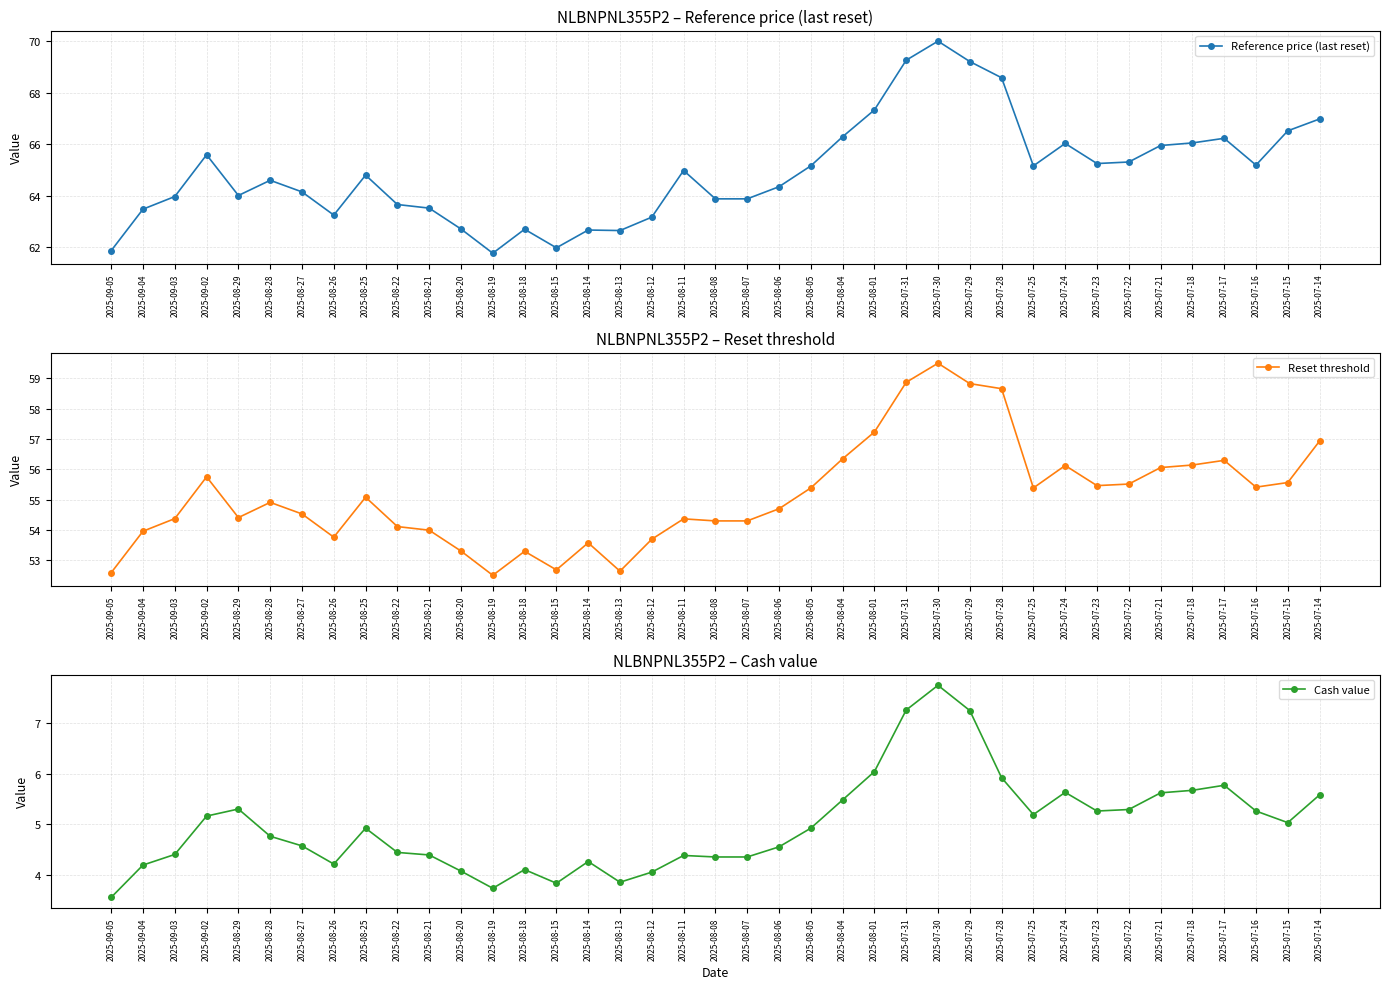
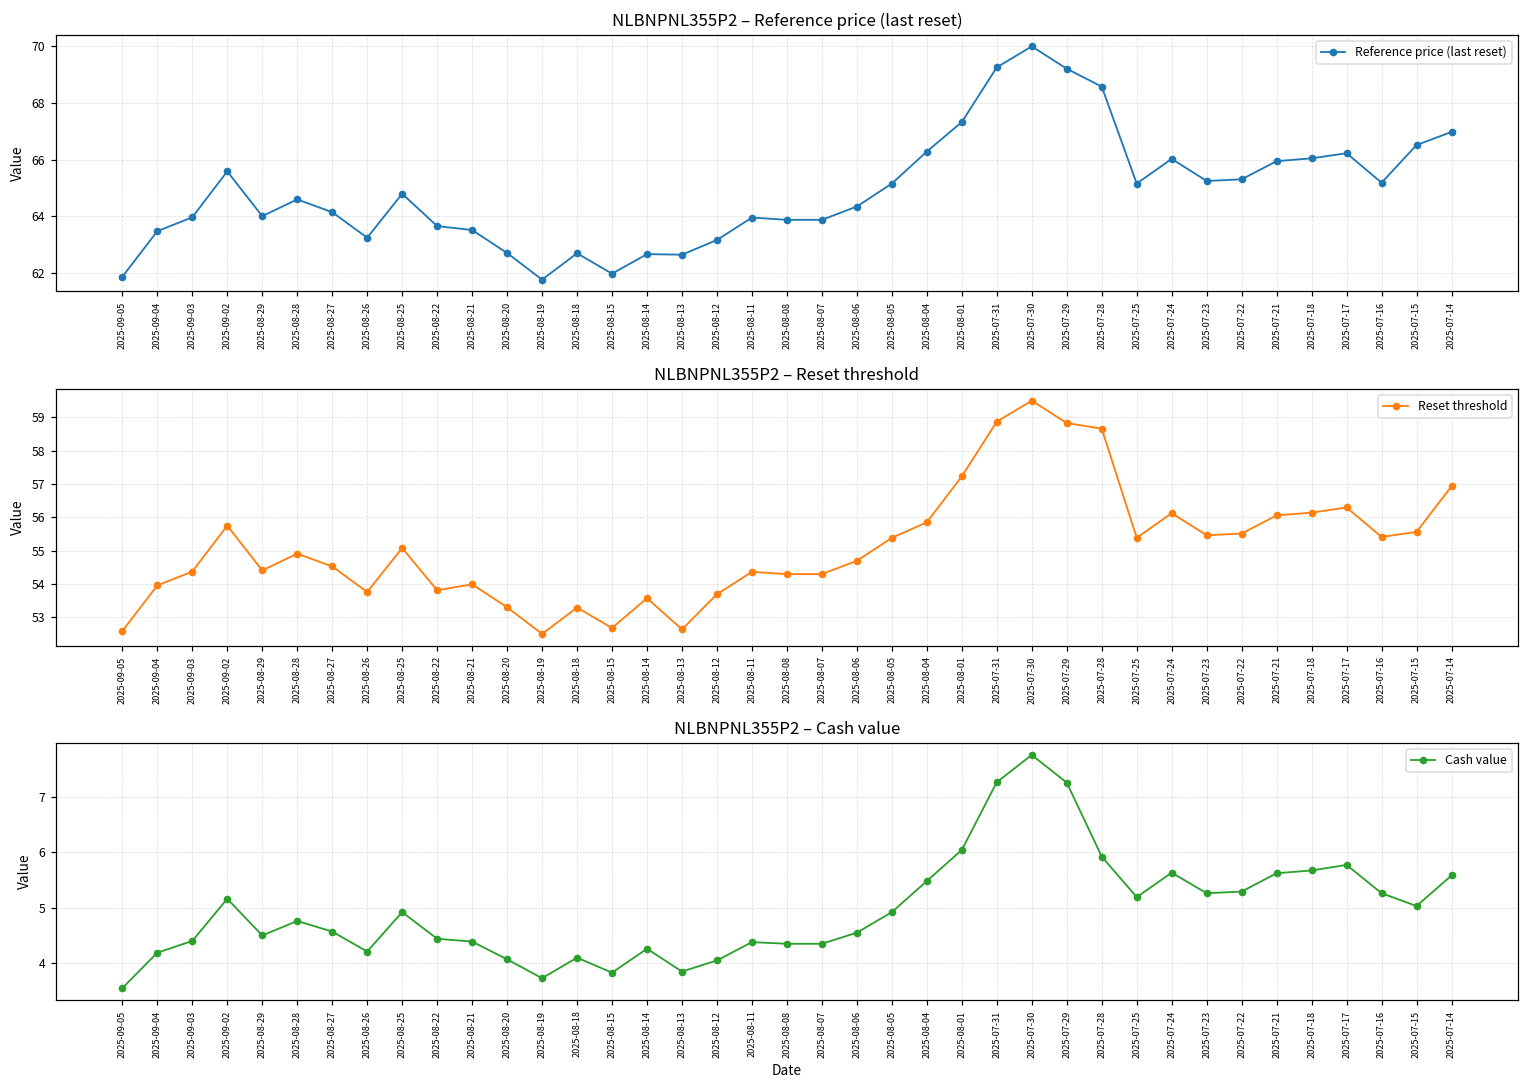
  {
    "NLBNPNL355P2 – Reference price (last reset)": {
      "2025-09-05": 61.9,
      "2025-09-04": 63.5,
      "2025-09-03": 64.0,
      "2025-09-02": 65.6,
      "2025-08-29": 64.0,
      "2025-08-28": 64.6,
      "2025-08-27": 64.2,
      "2025-08-26": 63.3,
      "2025-08-25": 64.8,
      "2025-08-22": 63.7,
      "2025-08-21": 63.5,
      "2025-08-20": 62.7,
      "2025-08-19": 61.8,
      "2025-08-18": 62.7,
      "2025-08-15": 62.0,
      "2025-08-14": 62.7,
      "2025-08-13": 62.7,
      "2025-08-12": 63.2,
-     "2025-08-11": 65.0,
+     "2025-08-11": 64.0,
      "2025-08-08": 63.9,
      "2025-08-07": 63.9,
      "2025-08-06": 64.4,
      "2025-08-05": 65.2,
      "2025-08-04": 66.3,
      "2025-08-01": 67.3,
      "2025-07-31": 69.3,
      "2025-07-30": 70.0,
      "2025-07-29": 69.2,
      "2025-07-28": 68.6,
      "2025-07-25": 65.2,
      "2025-07-24": 66.0,
      "2025-07-23": 65.3,
      "2025-07-22": 65.3,
      "2025-07-21": 66.0,
      "2025-07-18": 66.1,
      "2025-07-17": 66.2,
      "2025-07-16": 65.2,
      "2025-07-15": 66.5,
      "2025-07-14": 67.0
    },
    "NLBNPNL355P2 – Reset threshold": {
      "2025-09-05": 52.6,
      "2025-09-04": 54.0,
      "2025-09-03": 54.4,
      "2025-09-02": 55.8,
      "2025-08-29": 54.4,
      "2025-08-28": 54.9,
      "2025-08-27": 54.5,
      "2025-08-26": 53.8,
      "2025-08-25": 55.1,
-     "2025-08-22": 54.1,
+     "2025-08-22": 53.8,
      "2025-08-21": 54.0,
      "2025-08-20": 53.3,
      "2025-08-19": 52.5,
      "2025-08-18": 53.3,
      "2025-08-15": 52.7,
      "2025-08-14": 53.6,
      "2025-08-13": 52.6,
      "2025-08-12": 53.7,
      "2025-08-11": 54.4,
      "2025-08-08": 54.3,
      "2025-08-07": 54.3,
      "2025-08-06": 54.7,
      "2025-08-05": 55.4,
-     "2025-08-04": 56.3,
+     "2025-08-04": 55.9,
      "2025-08-01": 57.2,
      "2025-07-31": 58.9,
      "2025-07-30": 59.5,
      "2025-07-29": 58.8,
      "2025-07-28": 58.7,
      "2025-07-25": 55.4,
      "2025-07-24": 56.1,
      "2025-07-23": 55.5,
      "2025-07-22": 55.5,
      "2025-07-21": 56.1,
      "2025-07-18": 56.1,
      "2025-07-17": 56.3,
      "2025-07-16": 55.4,
      "2025-07-15": 55.6,
      "2025-07-14": 56.9
    },
    "NLBNPNL355P2 – Cash value": {
      "2025-09-05": 3.6,
      "2025-09-04": 4.2,
      "2025-09-03": 4.4,
      "2025-09-02": 5.2,
-     "2025-08-29": 5.3,
+     "2025-08-29": 4.5,
      "2025-08-28": 4.8,
      "2025-08-27": 4.6,
      "2025-08-26": 4.2,
      "2025-08-25": 4.9,
      "2025-08-22": 4.4,
      "2025-08-21": 4.4,
      "2025-08-20": 4.1,
      "2025-08-19": 3.7,
      "2025-08-18": 4.1,
      "2025-08-15": 3.8,
      "2025-08-14": 4.3,
      "2025-08-13": 3.9,
      "2025-08-12": 4.1,
      "2025-08-11": 4.4,
      "2025-08-08": 4.4,
      "2025-08-07": 4.4,
      "2025-08-06": 4.6,
      "2025-08-05": 4.9,
      "2025-08-04": 5.5,
      "2025-08-01": 6.0,
      "2025-07-31": 7.3,
      "2025-07-30": 7.8,
      "2025-07-29": 7.3,
      "2025-07-28": 5.9,
      "2025-07-25": 5.2,
      "2025-07-24": 5.6,
      "2025-07-23": 5.3,
      "2025-07-22": 5.3,
      "2025-07-21": 5.6,
      "2025-07-18": 5.7,
      "2025-07-17": 5.8,
      "2025-07-16": 5.3,
      "2025-07-15": 5.0,
      "2025-07-14": 5.6
    }
  }
